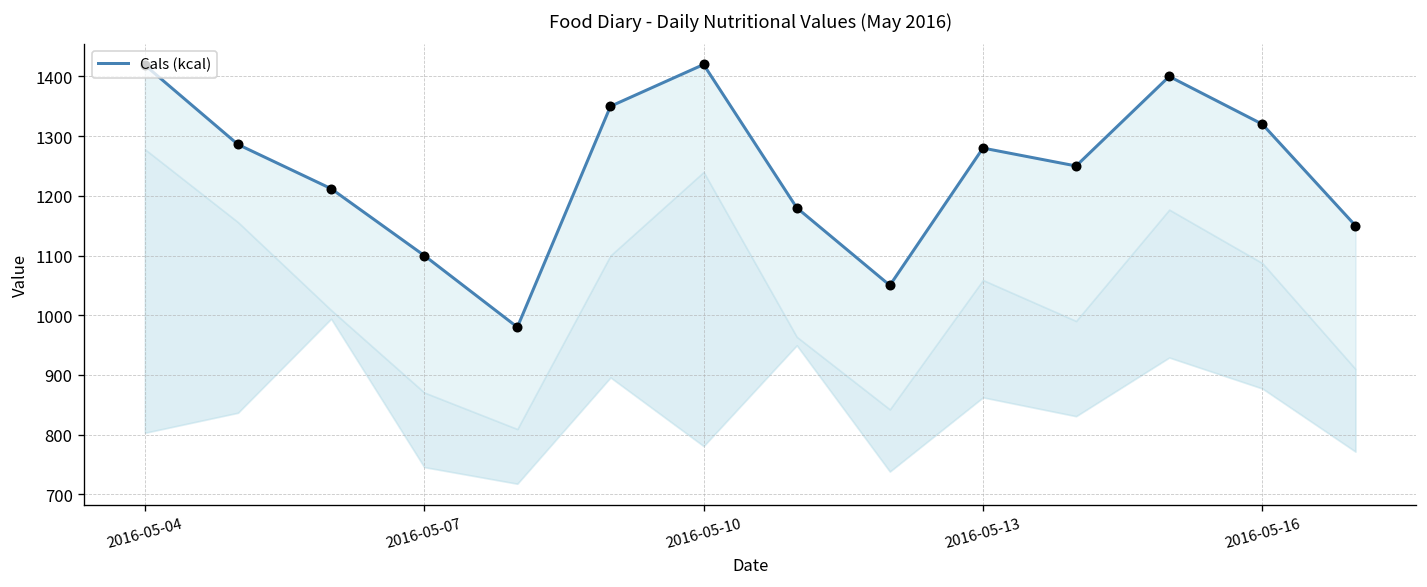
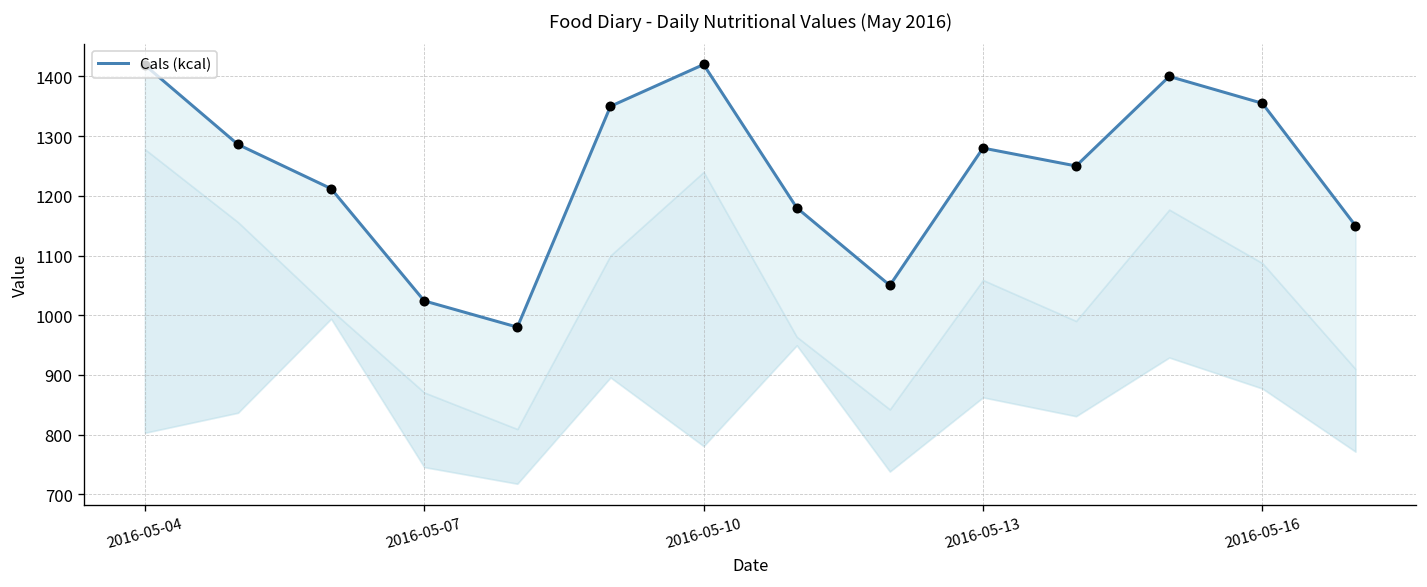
  {
    "Cals (kcal)": {
-     "2016-05-07": 1100,
+     "2016-05-07": 1020,
      "2016-05-10": 1420,
      "2016-05-13": 1280,
-     "2016-05-16": 1320
+     "2016-05-16": 1360
    }
  }
